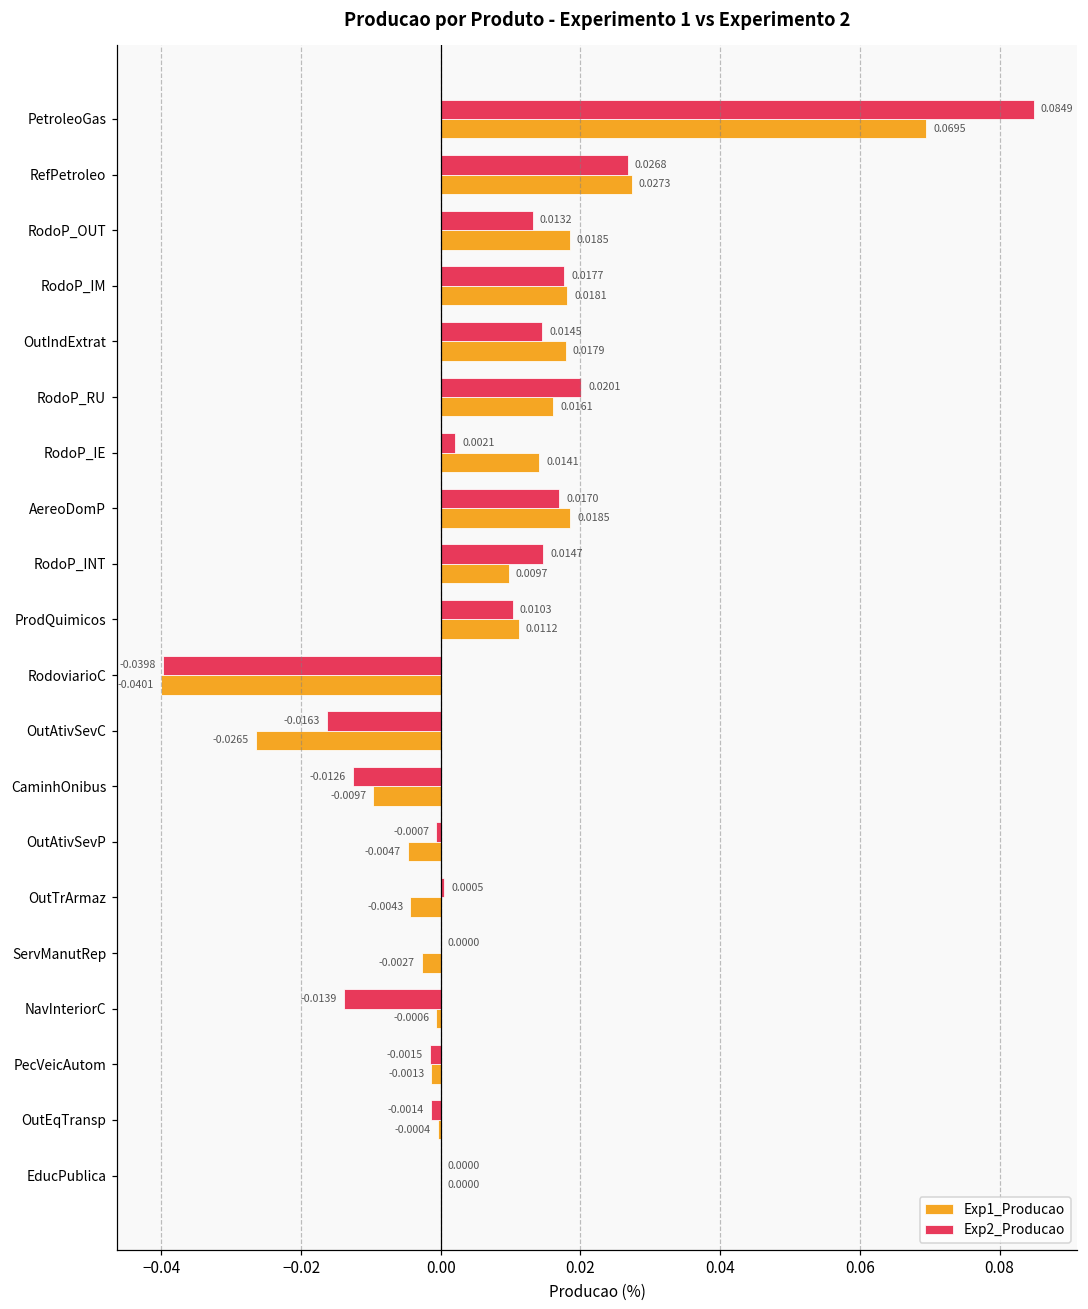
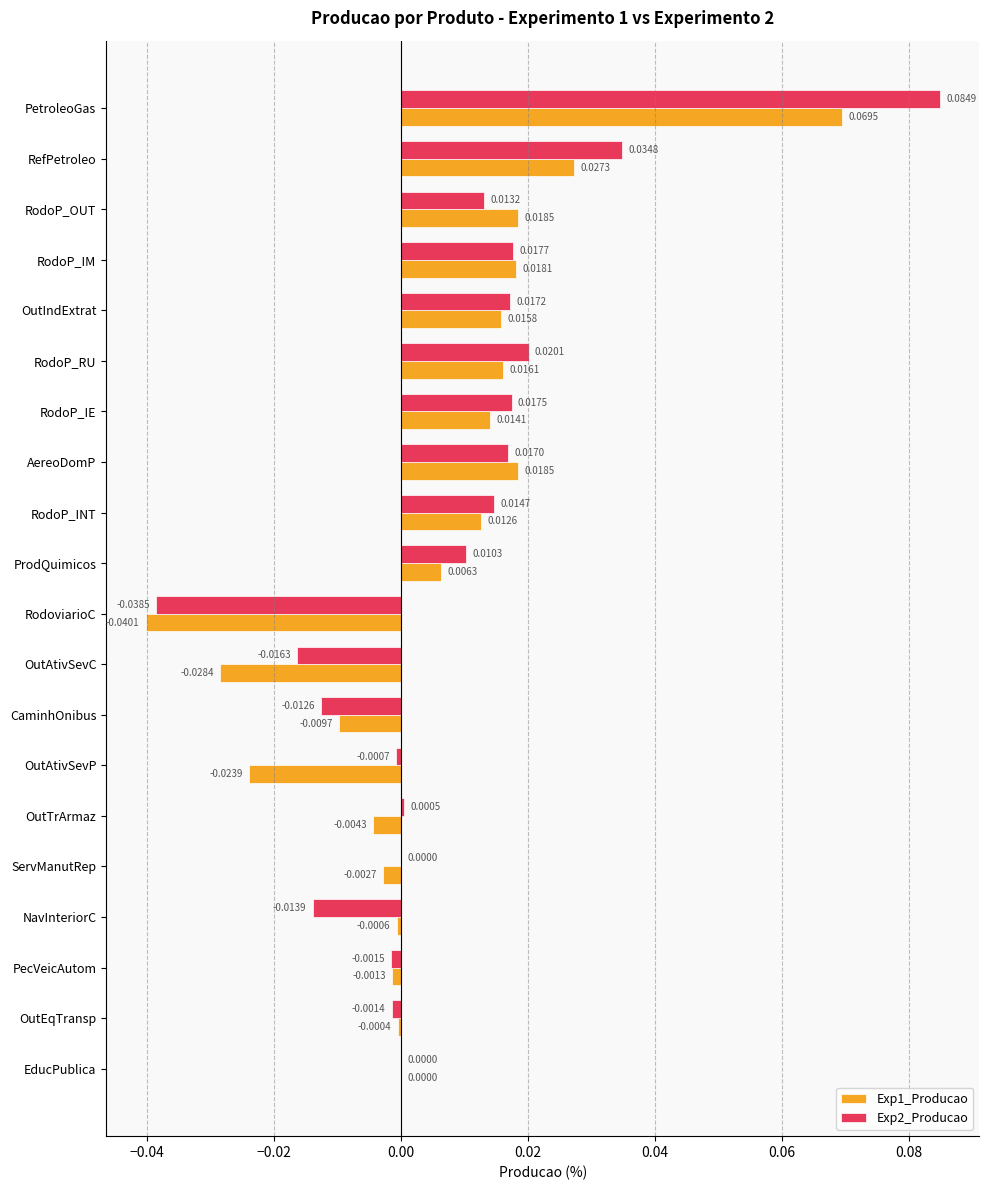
  {
    "Exp1_Producao": {
      "PetroleoGas": 0.0695,
      "RefPetroleo": 0.0273,
      "RodoP_OUT": 0.0185,
      "RodoP_IM": 0.0181,
-     "OutIndExtrat": 0.0179,
+     "OutIndExtrat": 0.0158,
      "RodoP_RU": 0.0161,
      "RodoP_IE": 0.0141,
      "AereoDomP": 0.0185,
-     "RodoP_INT": 0.0097,
-     "ProdQuimicos": 0.0112,
+     "RodoP_INT": 0.0126,
+     "ProdQuimicos": 0.0063,
      "RodoviarioC": -0.0401,
-     "OutAtivSevC": -0.0265,
+     "OutAtivSevC": -0.0284,
      "CaminhOnibus": -0.0097,
-     "OutAtivSevP": -0.0047,
+     "OutAtivSevP": -0.0239,
      "OutTrArmaz": -0.0043,
      "ServManutRep": -0.0027,
      "NavInteriorC": -0.0006,
      "PecVeicAutom": -0.0013,
      "OutEqTransp": -0.0004,
      "EducPublica": 0.0000
    },
    "Exp2_Producao": {
      "PetroleoGas": 0.0849,
-     "RefPetroleo": 0.0268,
+     "RefPetroleo": 0.0348,
      "RodoP_OUT": 0.0132,
      "RodoP_IM": 0.0177,
-     "OutIndExtrat": 0.0145,
+     "OutIndExtrat": 0.0172,
      "RodoP_RU": 0.0201,
-     "RodoP_IE": 0.0021,
+     "RodoP_IE": 0.0175,
      "AereoDomP": 0.0170,
      "RodoP_INT": 0.0147,
      "ProdQuimicos": 0.0103,
-     "RodoviarioC": -0.0398,
+     "RodoviarioC": -0.0385,
      "OutAtivSevC": -0.0163,
      "CaminhOnibus": -0.0126,
      "OutAtivSevP": -0.0007,
      "OutTrArmaz": 0.0005,
      "ServManutRep": 0.0000,
      "NavInteriorC": -0.0139,
      "PecVeicAutom": -0.0015,
      "OutEqTransp": -0.0014,
      "EducPublica": 0.0000
    }
  }
